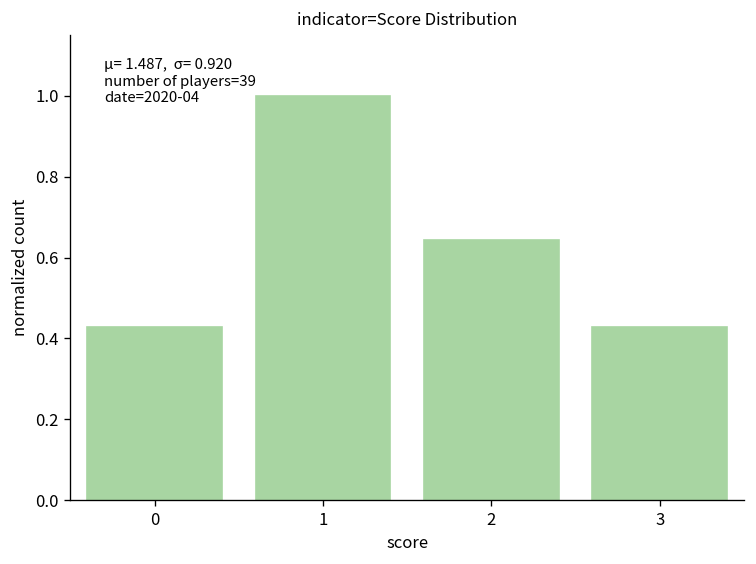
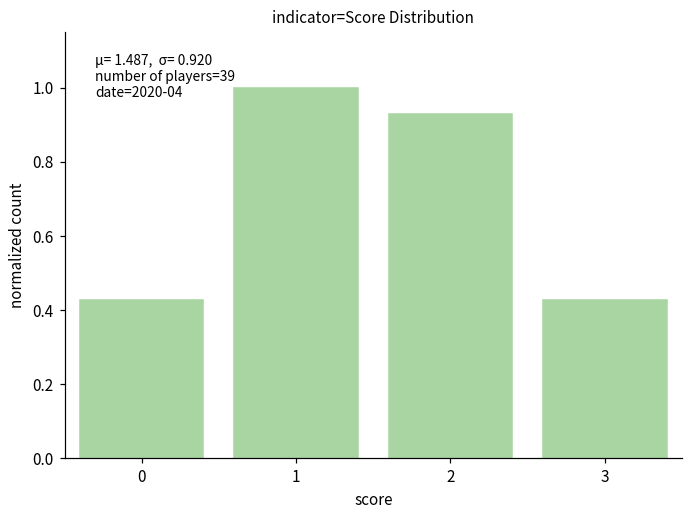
  {
    "0": 0.43,
    "1": 1.00,
-   "2": 0.64,
+   "2": 0.93,
    "3": 0.43
  }
